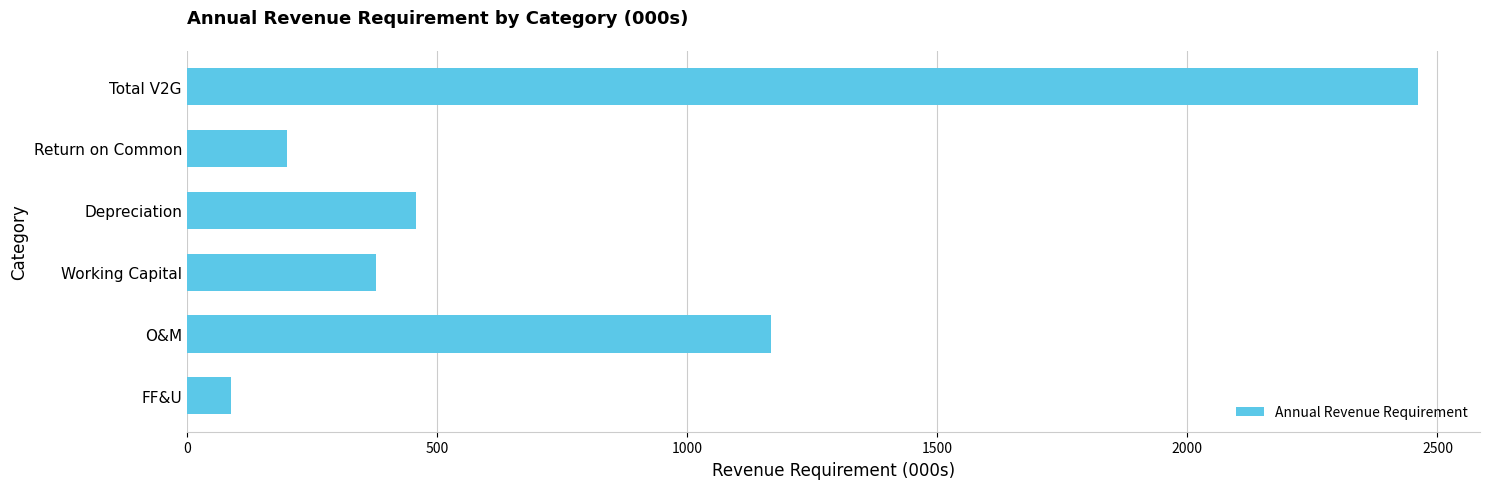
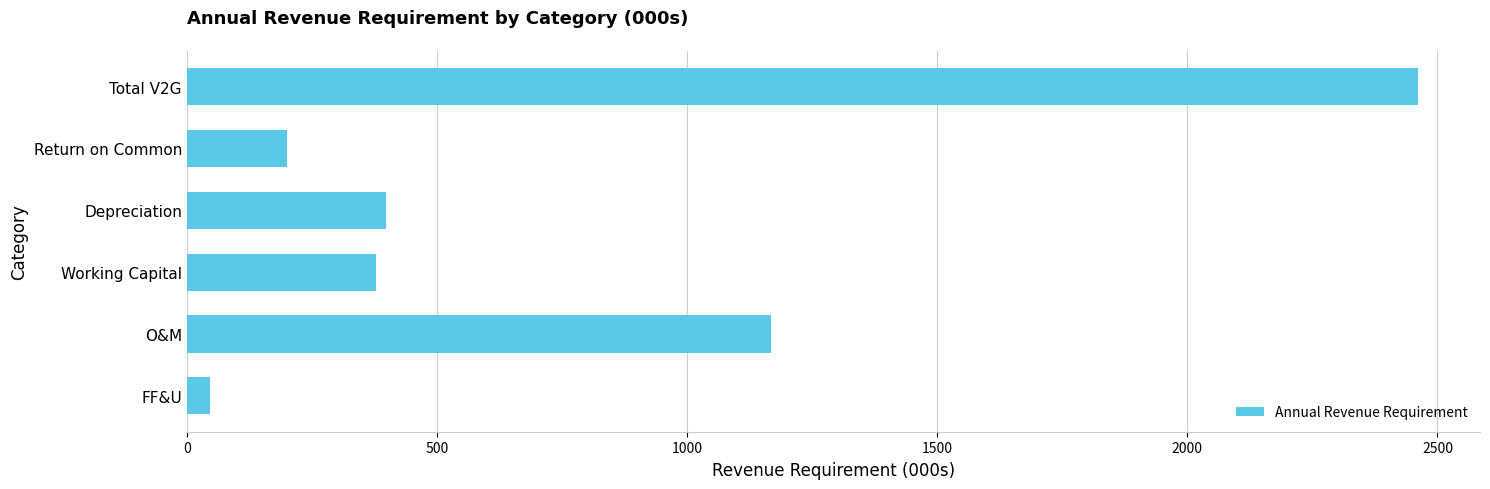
  {
    "Total V2G": 2460,
    "Return on Common": 200,
-   "Depreciation": 460,
+   "Depreciation": 400,
    "Working Capital": 380,
    "O&M": 1170,
-   "FF&U": 90
+   "FF&U": 50
  }
